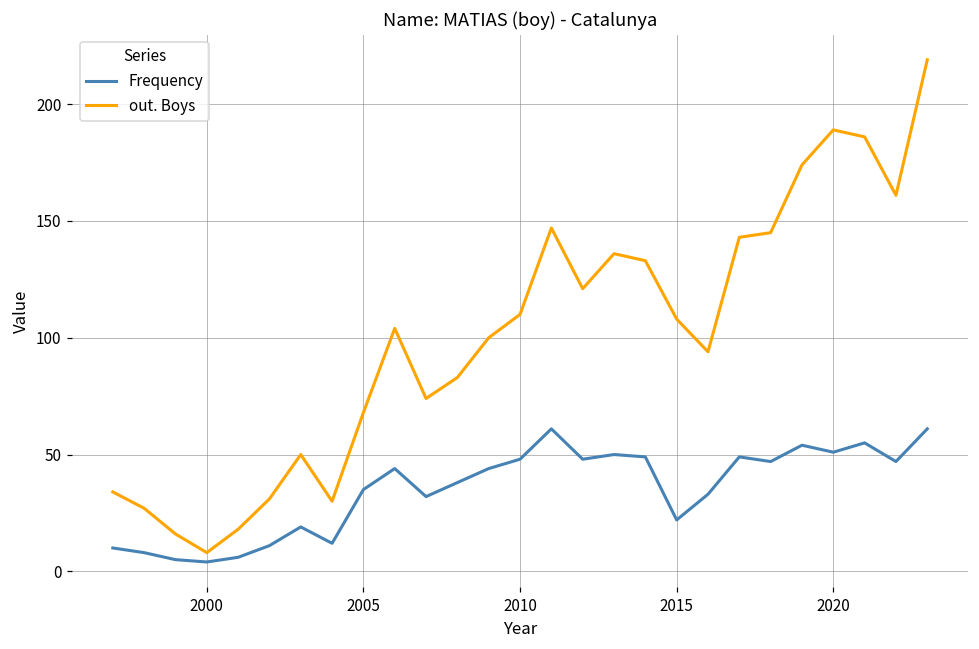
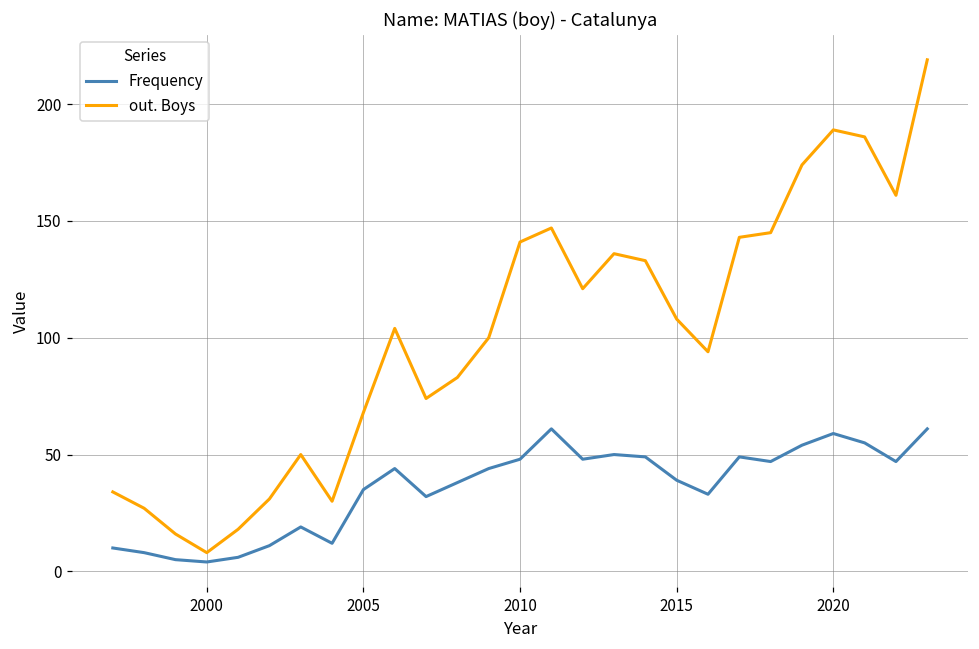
  {
    "Frequency": {
      "2000": 4,
      "2005": 35,
      "2010": 48,
-     "2015": 22,
-     "2020": 51
+     "2015": 39,
+     "2020": 59
    },
    "out. Boys": {
      "2000": 8,
      "2005": 68,
-     "2010": 110,
+     "2010": 141,
      "2015": 108,
      "2020": 189
    }
  }
